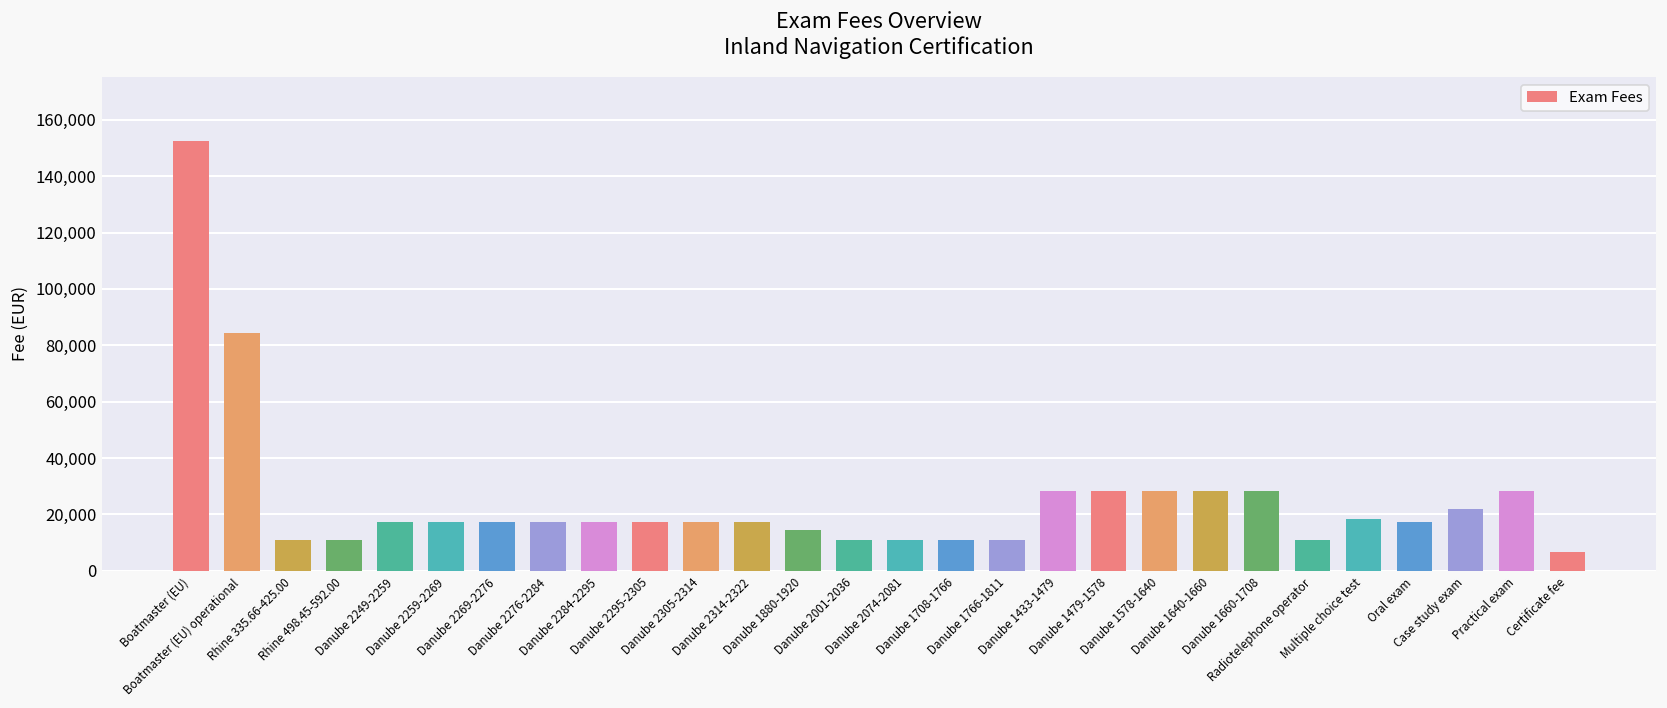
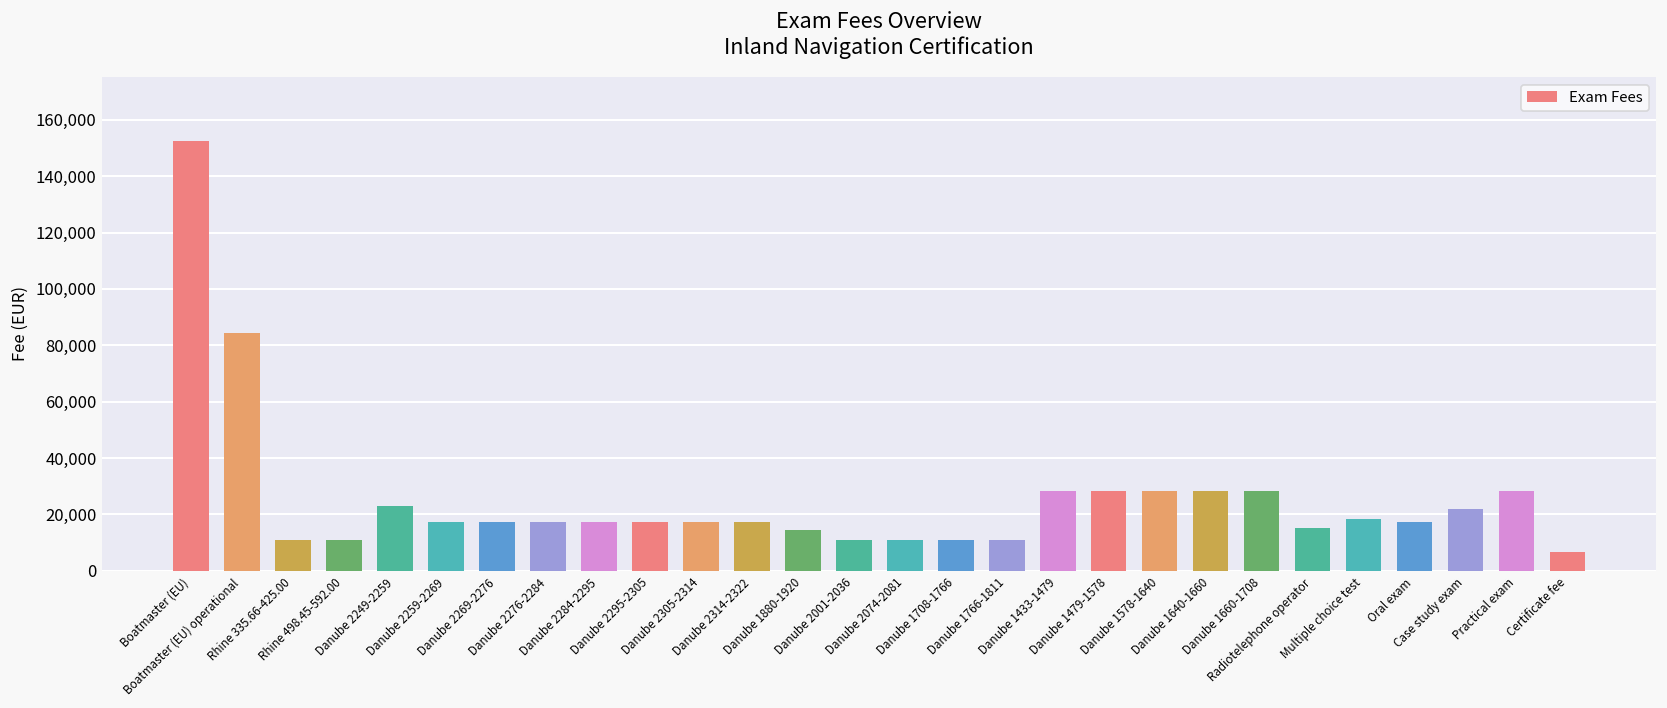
  {
    "Boatmaster (EU)": "152,000",
    "Boatmaster (EU) operational": "84,000",
    "Rhine 335.66-425.00": "11,000",
    "Rhine 498.45-592.00": "11,000",
-   "Danube 2249-2259": "17,000",
+   "Danube 2249-2259": "23,000",
    "Danube 2259-2269": "17,000",
    "Danube 2269-2276": "17,000",
    "Danube 2276-2284": "17,000",
    "Danube 2284-2295": "17,000",
    "Danube 2295-2305": "17,000",
    "Danube 2305-2314": "17,000",
    "Danube 2314-2322": "17,000",
    "Danube 1880-1920": "14,000",
    "Danube 2001-2036": "11,000",
    "Danube 2074-2081": "11,000",
    "Danube 1708-1766": "11,000",
    "Danube 1766-1811": "11,000",
    "Danube 1433-1479": "28,000",
    "Danube 1479-1578": "28,000",
    "Danube 1578-1640": "28,000",
    "Danube 1640-1660": "28,000",
    "Danube 1660-1708": "28,000",
-   "Radiotelephone operator": "11,000",
+   "Radiotelephone operator": "15,000",
    "Multiple choice test": "18,000",
    "Oral exam": "17,000",
    "Case study exam": "22,000",
    "Practical exam": "28,000",
    "Certificate fee": "7,000"
  }
